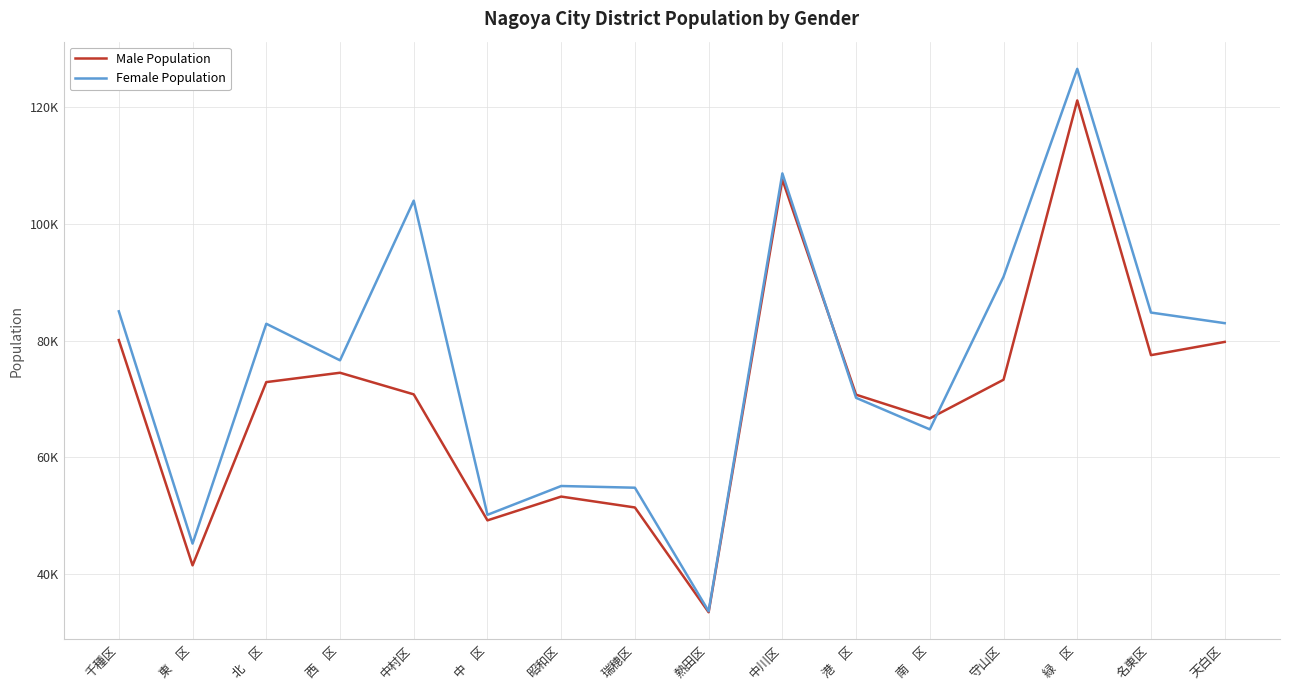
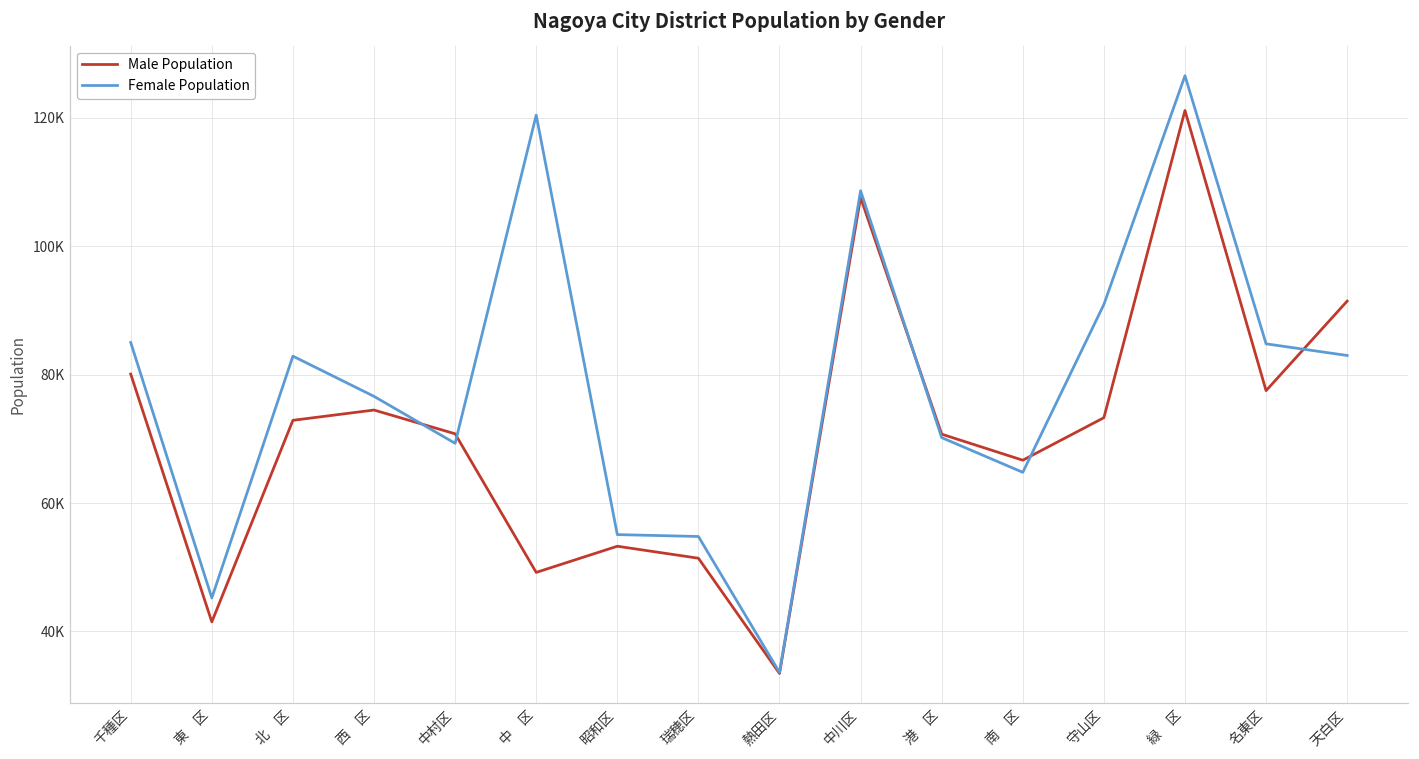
  {
    "Male Population": {
      "千種区": 80000,
      "東 区": 41000,
      "北 区": 73000,
      "西 区": 74000,
      "中村区": 71000,
      "中 区": 49000,
      "昭和区": 53000,
      "瑞穂区": 51000,
      "中川区": 108000,
      "港 区": 71000,
      "南 区": 67000,
      "守山区": 73000,
      "緑 区": 121000,
      "名東区": 78000,
-     "天白区": 80000
+     "天白区": 91000
    },
    "Female Population": {
      "千種区": 85000,
      "東 区": 45000,
      "北 区": 83000,
      "西 区": 77000,
-     "中村区": 104000,
-     "中 区": 50000,
+     "中村区": 69000,
+     "中 区": 120000,
      "昭和区": 55000,
      "瑞穂区": 55000,
      "中川区": 109000,
      "港 区": 70000,
      "南 区": 65000,
      "守山区": 91000,
      "緑 区": 127000,
      "名東区": 85000,
      "天白区": 83000
    }
  }
